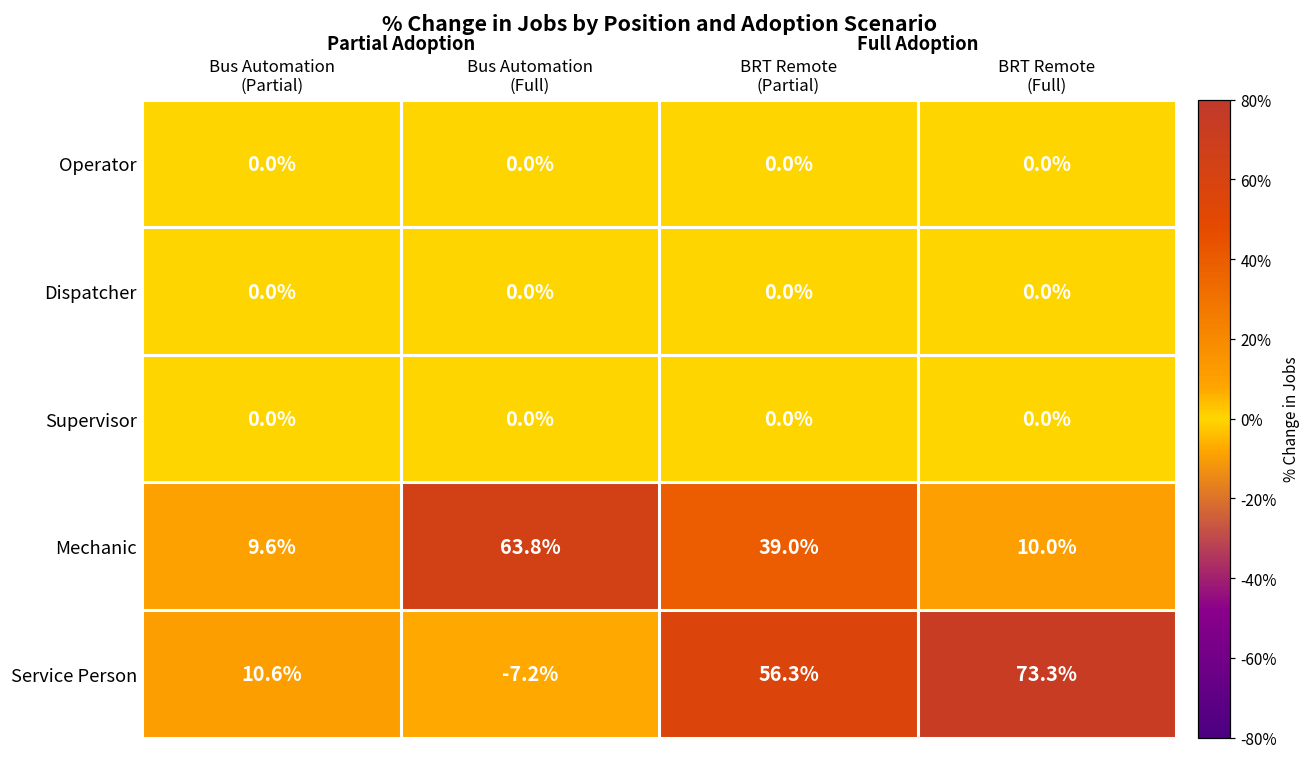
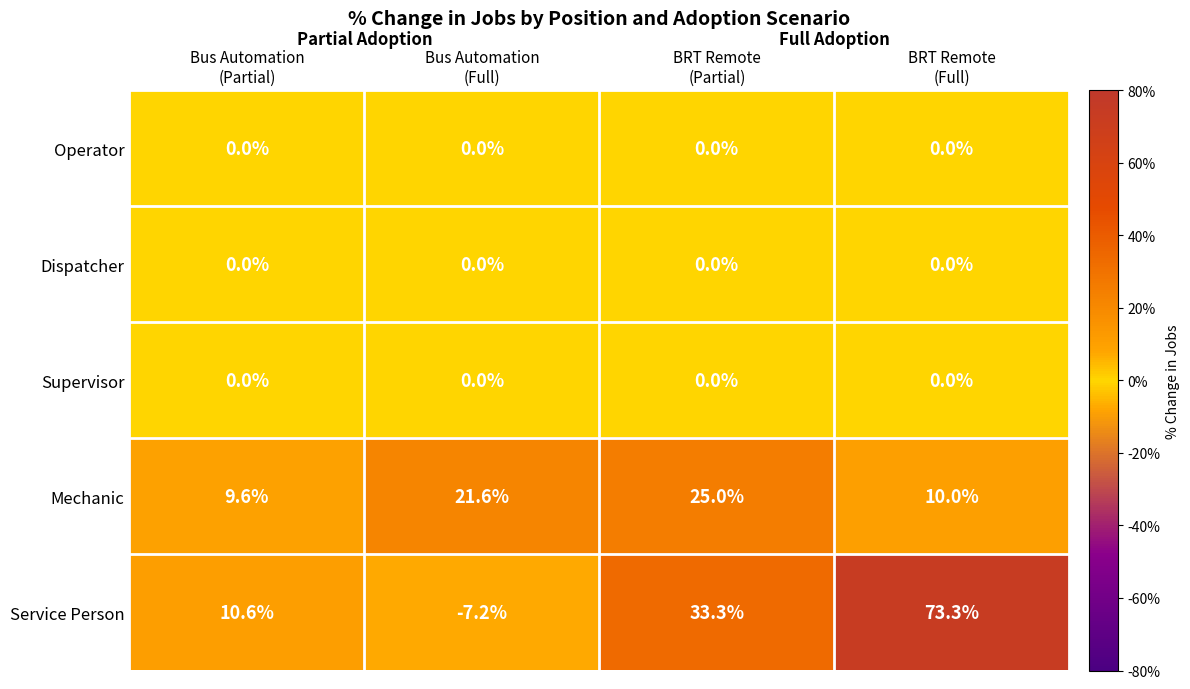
  {
    "Operator": {
      "Bus Automation (Partial)": "0.0%",
      "Bus Automation (Full)": "0.0%",
      "BRT Remote (Partial)": "0.0%",
      "BRT Remote (Full)": "0.0%"
    },
    "Dispatcher": {
      "Bus Automation (Partial)": "0.0%",
      "Bus Automation (Full)": "0.0%",
      "BRT Remote (Partial)": "0.0%",
      "BRT Remote (Full)": "0.0%"
    },
    "Supervisor": {
      "Bus Automation (Partial)": "0.0%",
      "Bus Automation (Full)": "0.0%",
      "BRT Remote (Partial)": "0.0%",
      "BRT Remote (Full)": "0.0%"
    },
    "Mechanic": {
      "Bus Automation (Partial)": "9.6%",
-     "Bus Automation (Full)": "63.8%",
-     "BRT Remote (Partial)": "39.0%",
+     "Bus Automation (Full)": "21.6%",
+     "BRT Remote (Partial)": "25.0%",
      "BRT Remote (Full)": "10.0%"
    },
    "Service Person": {
      "Bus Automation (Partial)": "10.6%",
      "Bus Automation (Full)": "-7.2%",
-     "BRT Remote (Partial)": "56.3%",
+     "BRT Remote (Partial)": "33.3%",
      "BRT Remote (Full)": "73.3%"
    }
  }
